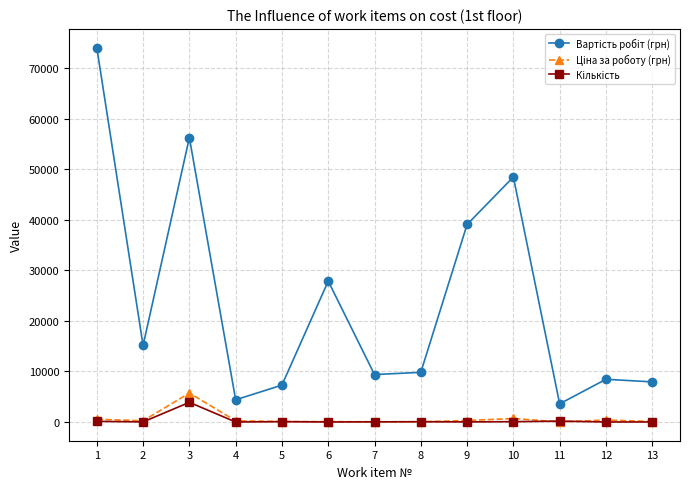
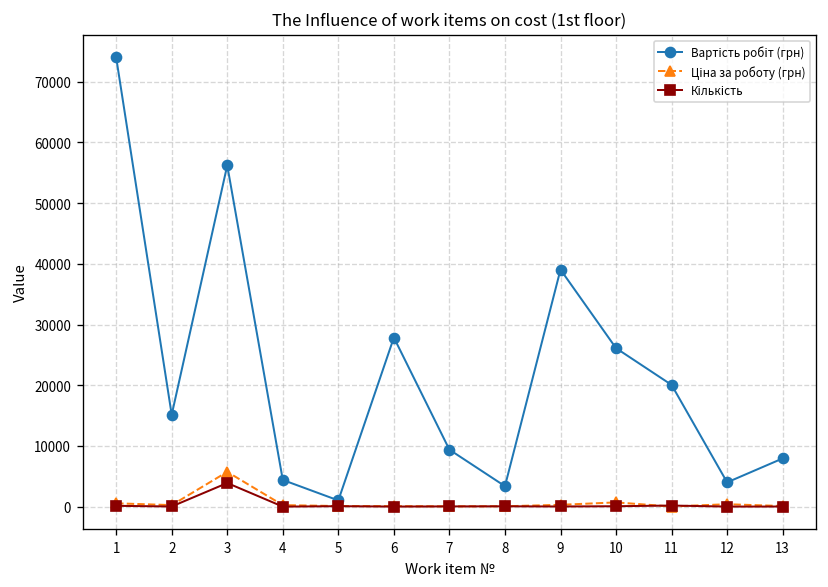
  {
    "Вартість робіт (грн)": {
      "1": 74000,
      "2": 15000,
      "3": 56000,
      "4": 4000,
-     "5": 7000,
+     "5": 1000,
      "6": 28000,
      "7": 9000,
-     "8": 10000,
+     "8": 3000,
      "9": 39000,
-     "10": 48000,
-     "11": 4000,
-     "12": 8000,
+     "10": 26000,
+     "11": 20000,
+     "12": 4000,
      "13": 8000
    },
    "Ціна за роботу (грн)": {
      "3": 6000,
      "10": 1000
    },
    "Кількість": {
      "3": 4000,
      "10": 0
    }
  }
